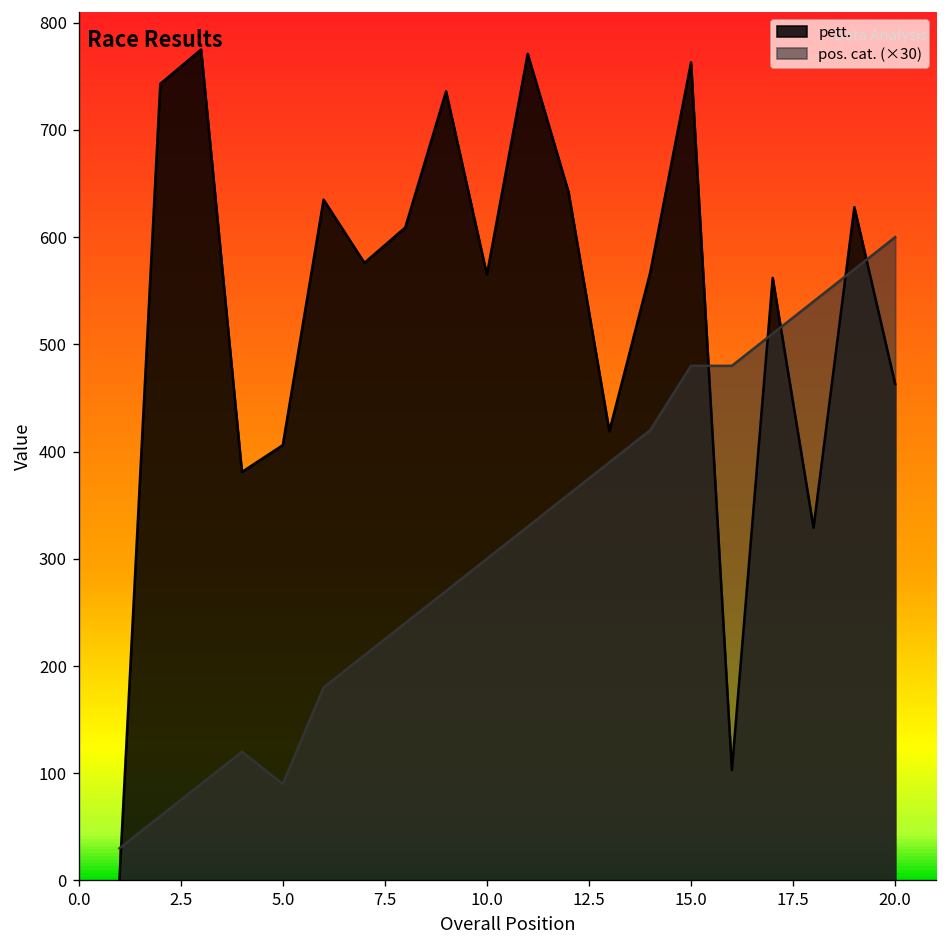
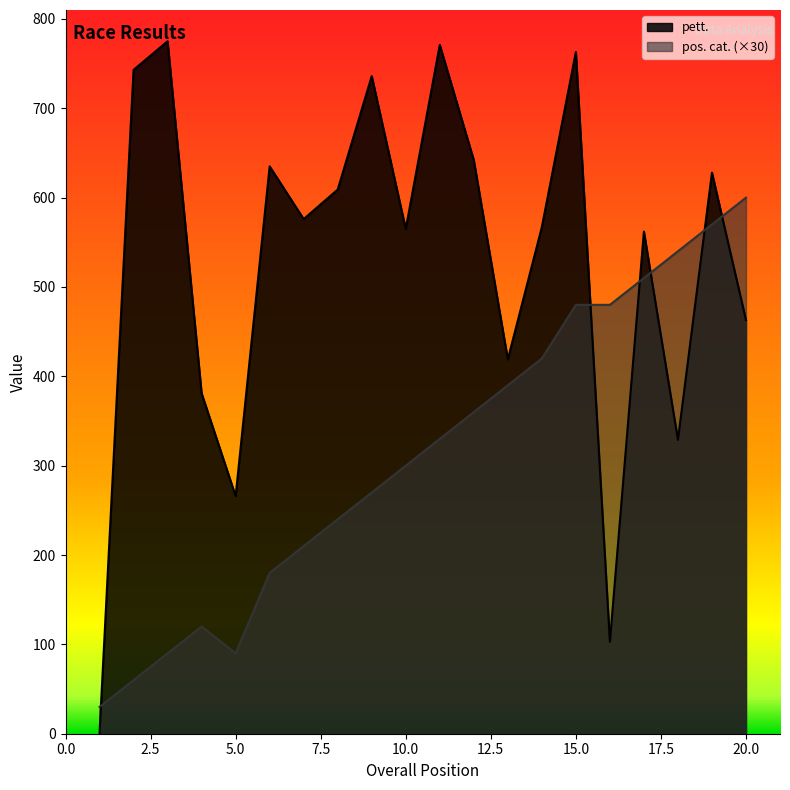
  {
    "pett.": {
-     "5.0": 410,
+     "5.0": 270,
      "10.0": 570,
      "15.0": 760,
      "20.0": 460
    },
    "pos. cat. (×30)": {
      "5.0": 90,
      "10.0": 300,
      "15.0": 480,
      "20.0": 600
    }
  }
